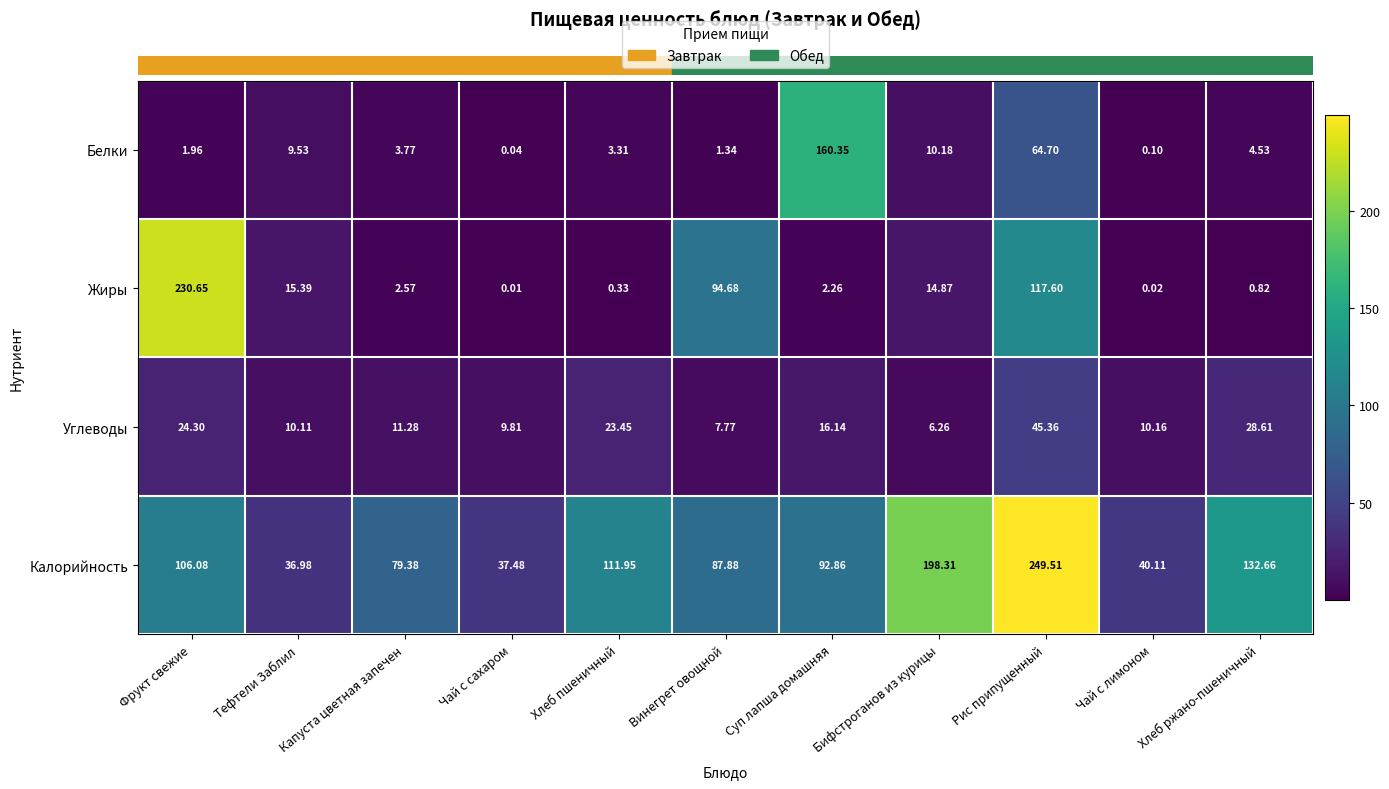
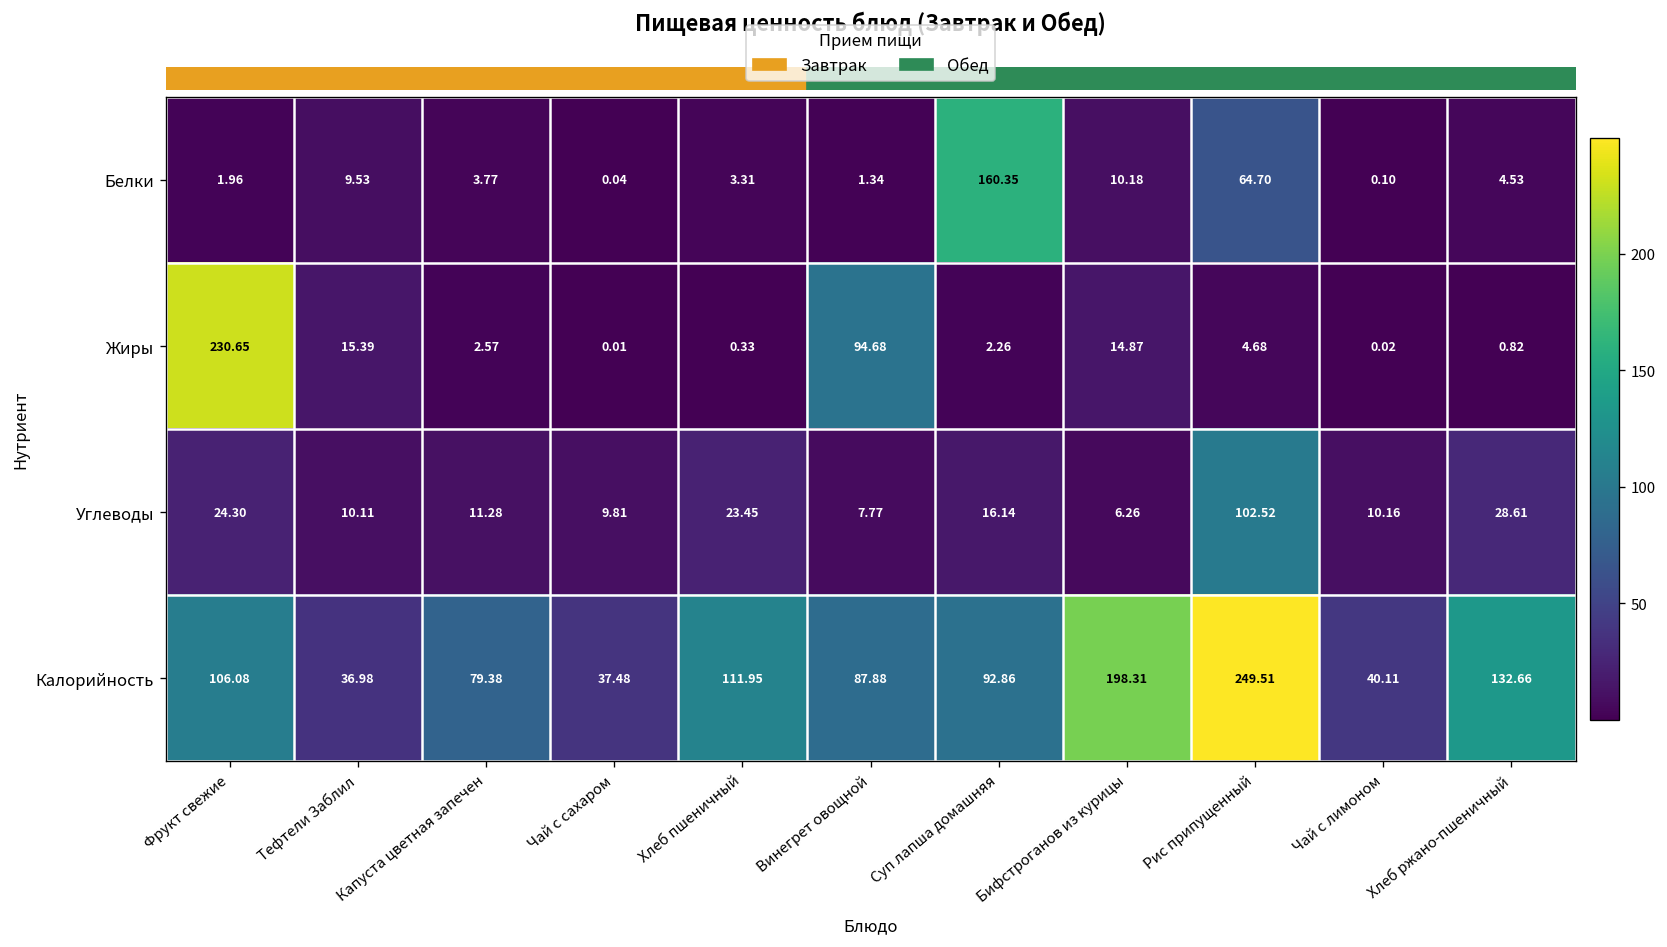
  {
    "Белки": {
      "Фрукт свежие": 1.96,
      "Тефтели Заблил": 9.53,
      "Капуста цветная запечен": 3.77,
      "Чай с сахаром": 0.04,
      "Хлеб пшеничный": 3.31,
      "Винегрет овощной": 1.34,
      "Суп лапша домашняя": 160.35,
      "Бифстроганов из курицы": 10.18,
      "Рис припущенный": 64.70,
      "Чай с лимоном": 0.10,
      "Хлеб ржано-пшеничный": 4.53
    },
    "Жиры": {
      "Фрукт свежие": 230.65,
      "Тефтели Заблил": 15.39,
      "Капуста цветная запечен": 2.57,
      "Чай с сахаром": 0.01,
      "Хлеб пшеничный": 0.33,
      "Винегрет овощной": 94.68,
      "Суп лапша домашняя": 2.26,
      "Бифстроганов из курицы": 14.87,
-     "Рис припущенный": 117.60,
+     "Рис припущенный": 4.68,
      "Чай с лимоном": 0.02,
      "Хлеб ржано-пшеничный": 0.82
    },
    "Углеводы": {
      "Фрукт свежие": 24.30,
      "Тефтели Заблил": 10.11,
      "Капуста цветная запечен": 11.28,
      "Чай с сахаром": 9.81,
      "Хлеб пшеничный": 23.45,
      "Винегрет овощной": 7.77,
      "Суп лапша домашняя": 16.14,
      "Бифстроганов из курицы": 6.26,
-     "Рис припущенный": 45.36,
+     "Рис припущенный": 102.52,
      "Чай с лимоном": 10.16,
      "Хлеб ржано-пшеничный": 28.61
    },
    "Калорийность": {
      "Фрукт свежие": 106.08,
      "Тефтели Заблил": 36.98,
      "Капуста цветная запечен": 79.38,
      "Чай с сахаром": 37.48,
      "Хлеб пшеничный": 111.95,
      "Винегрет овощной": 87.88,
      "Суп лапша домашняя": 92.86,
      "Бифстроганов из курицы": 198.31,
      "Рис припущенный": 249.51,
      "Чай с лимоном": 40.11,
      "Хлеб ржано-пшеничный": 132.66
    }
  }
